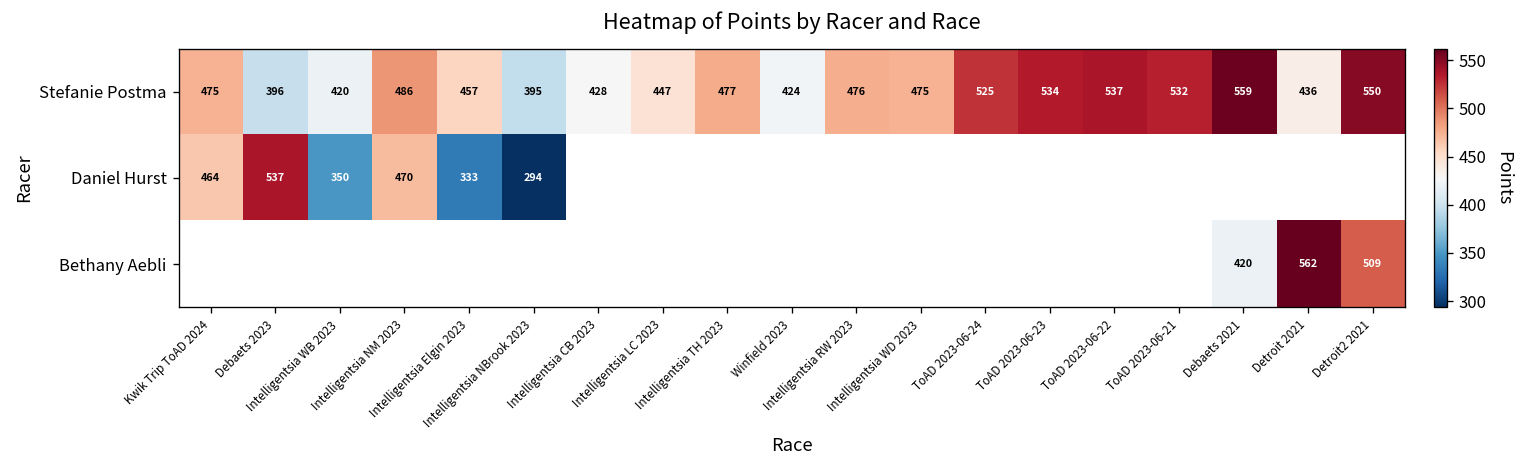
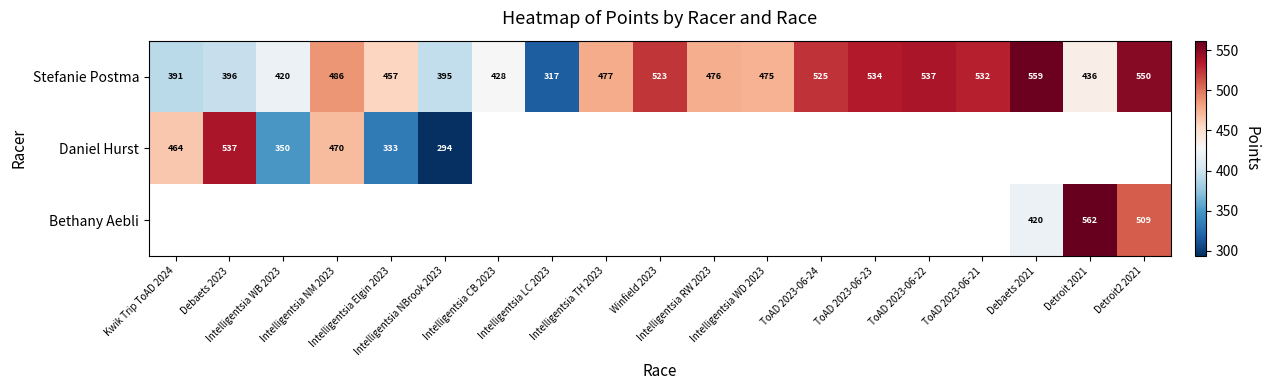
  {
    "Stefanie Postma": {
-     "Kwik Trip ToAD 2024": 475,
+     "Kwik Trip ToAD 2024": 391,
      "Debaets 2023": 396,
      "Intelligentsia WB 2023": 420,
      "Intelligentsia NM 2023": 486,
      "Intelligentsia Elgin 2023": 457,
      "Intelligentsia NBrook 2023": 395,
      "Intelligentsia CB 2023": 428,
-     "Intelligentsia LC 2023": 447,
+     "Intelligentsia LC 2023": 317,
      "Intelligentsia TH 2023": 477,
-     "Winfield 2023": 424,
+     "Winfield 2023": 523,
      "Intelligentsia RW 2023": 476,
      "Intelligentsia WD 2023": 475,
      "ToAD 2023-06-24": 525,
      "ToAD 2023-06-23": 534,
      "ToAD 2023-06-22": 537,
      "ToAD 2023-06-21": 532,
      "Debaets 2021": 559,
      "Detroit 2021": 436,
      "Detroit2 2021": 550
    },
    "Daniel Hurst": {
      "Kwik Trip ToAD 2024": 464,
      "Debaets 2023": 537,
      "Intelligentsia WB 2023": 350,
      "Intelligentsia NM 2023": 470,
      "Intelligentsia Elgin 2023": 333,
      "Intelligentsia NBrook 2023": 294
    },
    "Bethany Aebli": {
      "Debaets 2021": 420,
      "Detroit 2021": 562,
      "Detroit2 2021": 509
    }
  }
